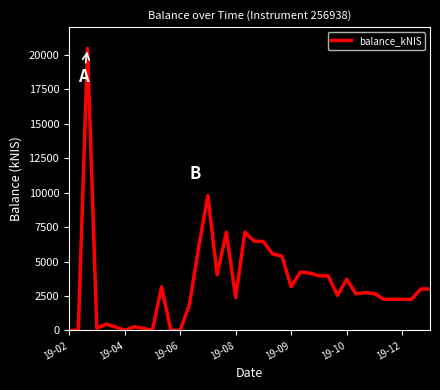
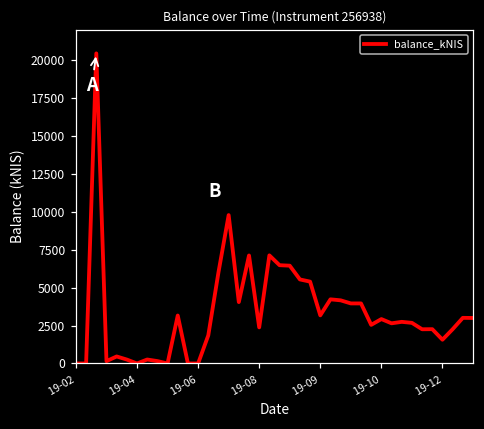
  {
    "19-02": 0,
    "19-04": 0,
    "19-06": 0,
    "19-08": 2400,
    "19-09": 3200,
-   "19-10": 3700,
-   "19-12": 2300
+   "19-10": 2900,
+   "19-12": 1600
  }
